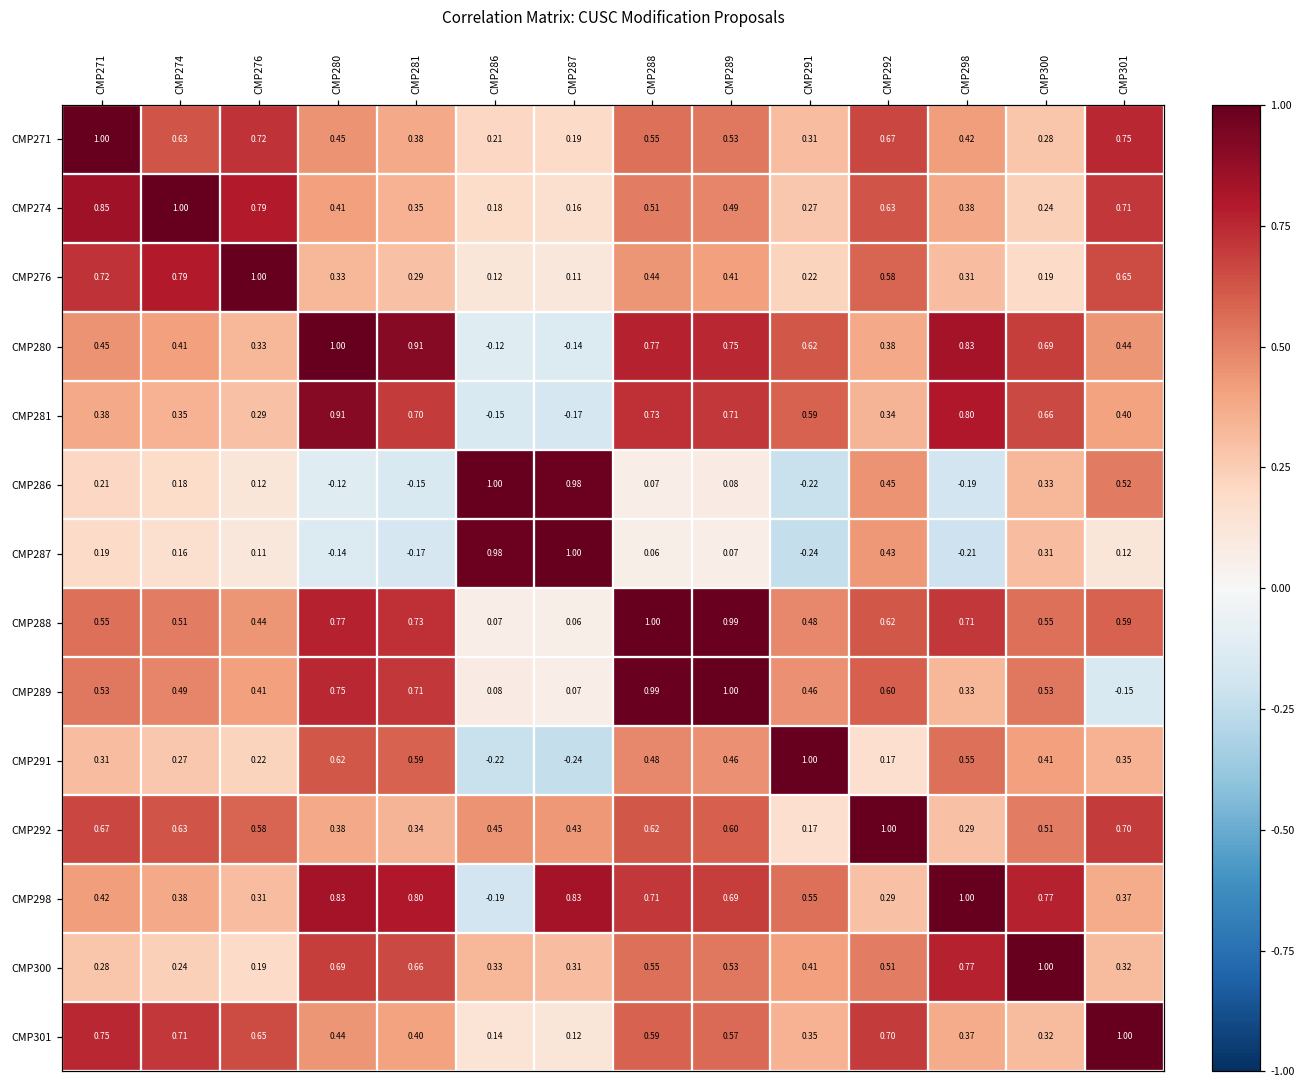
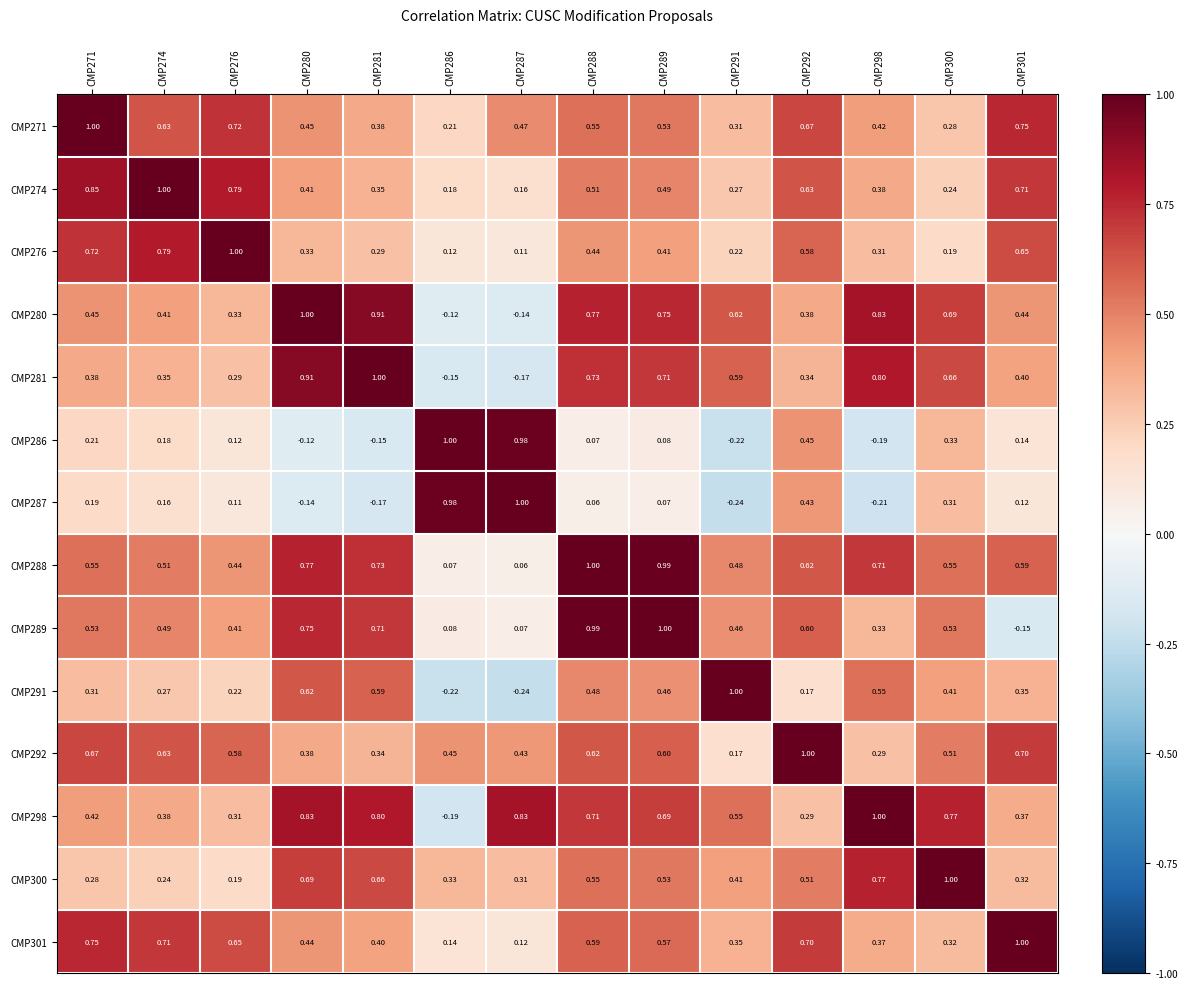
  {
    "CMP271": {
      "CMP271": 1.00,
      "CMP274": 0.63,
      "CMP276": 0.72,
      "CMP280": 0.45,
      "CMP281": 0.38,
      "CMP286": 0.21,
-     "CMP287": 0.19,
+     "CMP287": 0.47,
      "CMP288": 0.55,
      "CMP289": 0.53,
      "CMP291": 0.31,
      "CMP292": 0.67,
      "CMP298": 0.42,
      "CMP300": 0.28,
      "CMP301": 0.75
    },
    "CMP274": {
      "CMP271": 0.85,
      "CMP274": 1.00,
      "CMP276": 0.79,
      "CMP280": 0.41,
      "CMP281": 0.35,
      "CMP286": 0.18,
      "CMP287": 0.16,
      "CMP288": 0.51,
      "CMP289": 0.49,
      "CMP291": 0.27,
      "CMP292": 0.63,
      "CMP298": 0.38,
      "CMP300": 0.24,
      "CMP301": 0.71
    },
    "CMP276": {
      "CMP271": 0.72,
      "CMP274": 0.79,
      "CMP276": 1.00,
      "CMP280": 0.33,
      "CMP281": 0.29,
      "CMP286": 0.12,
      "CMP287": 0.11,
      "CMP288": 0.44,
      "CMP289": 0.41,
      "CMP291": 0.22,
      "CMP292": 0.58,
      "CMP298": 0.31,
      "CMP300": 0.19,
      "CMP301": 0.65
    },
    "CMP280": {
      "CMP271": 0.45,
      "CMP274": 0.41,
      "CMP276": 0.33,
      "CMP280": 1.00,
      "CMP281": 0.91,
      "CMP286": -0.12,
      "CMP287": -0.14,
      "CMP288": 0.77,
      "CMP289": 0.75,
      "CMP291": 0.62,
      "CMP292": 0.38,
      "CMP298": 0.83,
      "CMP300": 0.69,
      "CMP301": 0.44
    },
    "CMP281": {
      "CMP271": 0.38,
      "CMP274": 0.35,
      "CMP276": 0.29,
      "CMP280": 0.91,
-     "CMP281": 0.70,
+     "CMP281": 1.00,
      "CMP286": -0.15,
      "CMP287": -0.17,
      "CMP288": 0.73,
      "CMP289": 0.71,
      "CMP291": 0.59,
      "CMP292": 0.34,
      "CMP298": 0.80,
      "CMP300": 0.66,
      "CMP301": 0.40
    },
    "CMP286": {
      "CMP271": 0.21,
      "CMP274": 0.18,
      "CMP276": 0.12,
      "CMP280": -0.12,
      "CMP281": -0.15,
      "CMP286": 1.00,
      "CMP287": 0.98,
      "CMP288": 0.07,
      "CMP289": 0.08,
      "CMP291": -0.22,
      "CMP292": 0.45,
      "CMP298": -0.19,
      "CMP300": 0.33,
-     "CMP301": 0.52
+     "CMP301": 0.14
    },
    "CMP287": {
      "CMP271": 0.19,
      "CMP274": 0.16,
      "CMP276": 0.11,
      "CMP280": -0.14,
      "CMP281": -0.17,
      "CMP286": 0.98,
      "CMP287": 1.00,
      "CMP288": 0.06,
      "CMP289": 0.07,
      "CMP291": -0.24,
      "CMP292": 0.43,
      "CMP298": -0.21,
      "CMP300": 0.31,
      "CMP301": 0.12
    },
    "CMP288": {
      "CMP271": 0.55,
      "CMP274": 0.51,
      "CMP276": 0.44,
      "CMP280": 0.77,
      "CMP281": 0.73,
      "CMP286": 0.07,
      "CMP287": 0.06,
      "CMP288": 1.00,
      "CMP289": 0.99,
      "CMP291": 0.48,
      "CMP292": 0.62,
      "CMP298": 0.71,
      "CMP300": 0.55,
      "CMP301": 0.59
    },
    "CMP289": {
      "CMP271": 0.53,
      "CMP274": 0.49,
      "CMP276": 0.41,
      "CMP280": 0.75,
      "CMP281": 0.71,
      "CMP286": 0.08,
      "CMP287": 0.07,
      "CMP288": 0.99,
      "CMP289": 1.00,
      "CMP291": 0.46,
      "CMP292": 0.60,
      "CMP298": 0.33,
      "CMP300": 0.53,
      "CMP301": -0.15
    },
    "CMP291": {
      "CMP271": 0.31,
      "CMP274": 0.27,
      "CMP276": 0.22,
      "CMP280": 0.62,
      "CMP281": 0.59,
      "CMP286": -0.22,
      "CMP287": -0.24,
      "CMP288": 0.48,
      "CMP289": 0.46,
      "CMP291": 1.00,
      "CMP292": 0.17,
      "CMP298": 0.55,
      "CMP300": 0.41,
      "CMP301": 0.35
    },
    "CMP292": {
      "CMP271": 0.67,
      "CMP274": 0.63,
      "CMP276": 0.58,
      "CMP280": 0.38,
      "CMP281": 0.34,
      "CMP286": 0.45,
      "CMP287": 0.43,
      "CMP288": 0.62,
      "CMP289": 0.60,
      "CMP291": 0.17,
      "CMP292": 1.00,
      "CMP298": 0.29,
      "CMP300": 0.51,
      "CMP301": 0.70
    },
    "CMP298": {
      "CMP271": 0.42,
      "CMP274": 0.38,
      "CMP276": 0.31,
      "CMP280": 0.83,
      "CMP281": 0.80,
      "CMP286": -0.19,
      "CMP287": 0.83,
      "CMP288": 0.71,
      "CMP289": 0.69,
      "CMP291": 0.55,
      "CMP292": 0.29,
      "CMP298": 1.00,
      "CMP300": 0.77,
      "CMP301": 0.37
    },
    "CMP300": {
      "CMP271": 0.28,
      "CMP274": 0.24,
      "CMP276": 0.19,
      "CMP280": 0.69,
      "CMP281": 0.66,
      "CMP286": 0.33,
      "CMP287": 0.31,
      "CMP288": 0.55,
      "CMP289": 0.53,
      "CMP291": 0.41,
      "CMP292": 0.51,
      "CMP298": 0.77,
      "CMP300": 1.00,
      "CMP301": 0.32
    },
    "CMP301": {
      "CMP271": 0.75,
      "CMP274": 0.71,
      "CMP276": 0.65,
      "CMP280": 0.44,
      "CMP281": 0.40,
      "CMP286": 0.14,
      "CMP287": 0.12,
      "CMP288": 0.59,
      "CMP289": 0.57,
      "CMP291": 0.35,
      "CMP292": 0.70,
      "CMP298": 0.37,
      "CMP300": 0.32,
      "CMP301": 1.00
    }
  }
